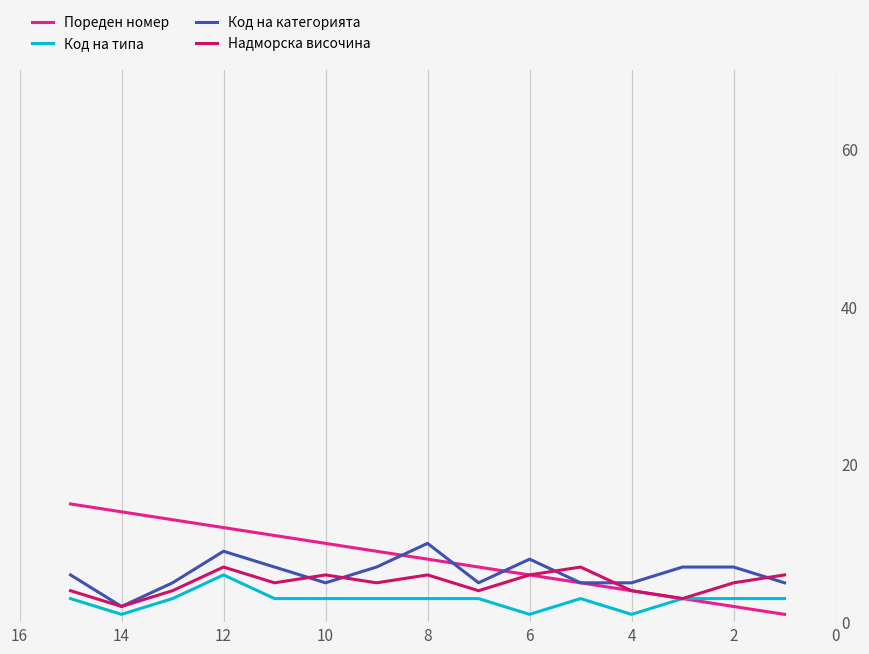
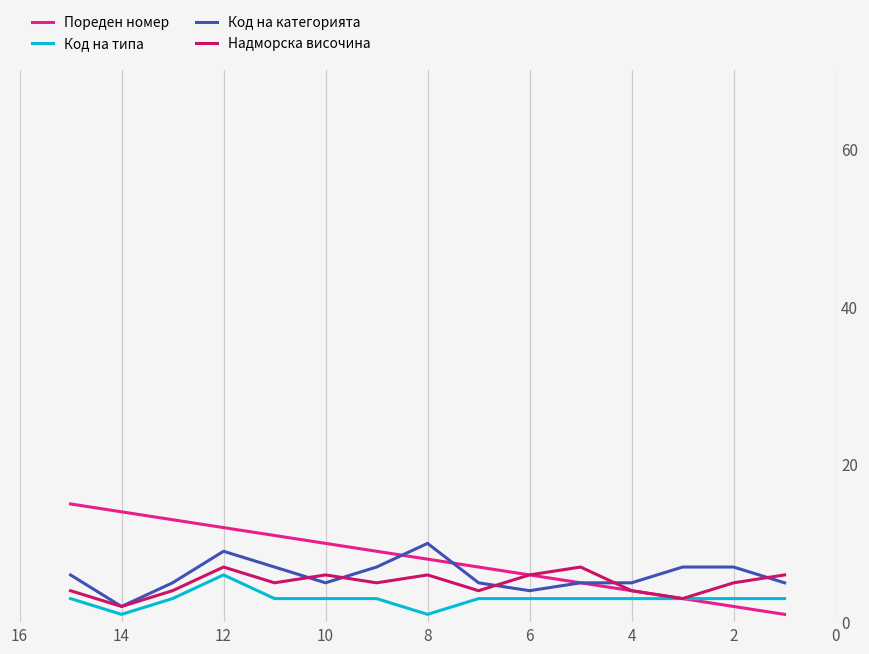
  {
    "Код на типа": {
      "14": 1,
      "12": 6,
      "10": 3,
-     "8": 3,
-     "6": 1,
-     "4": 1,
+     "8": 1,
+     "6": 3,
+     "4": 3,
      "2": 3
    },
    "Код на категорията": {
      "12": 9,
      "10": 5,
      "8": 10,
-     "6": 8,
+     "6": 4,
      "4": 5,
      "2": 7
    }
  }
